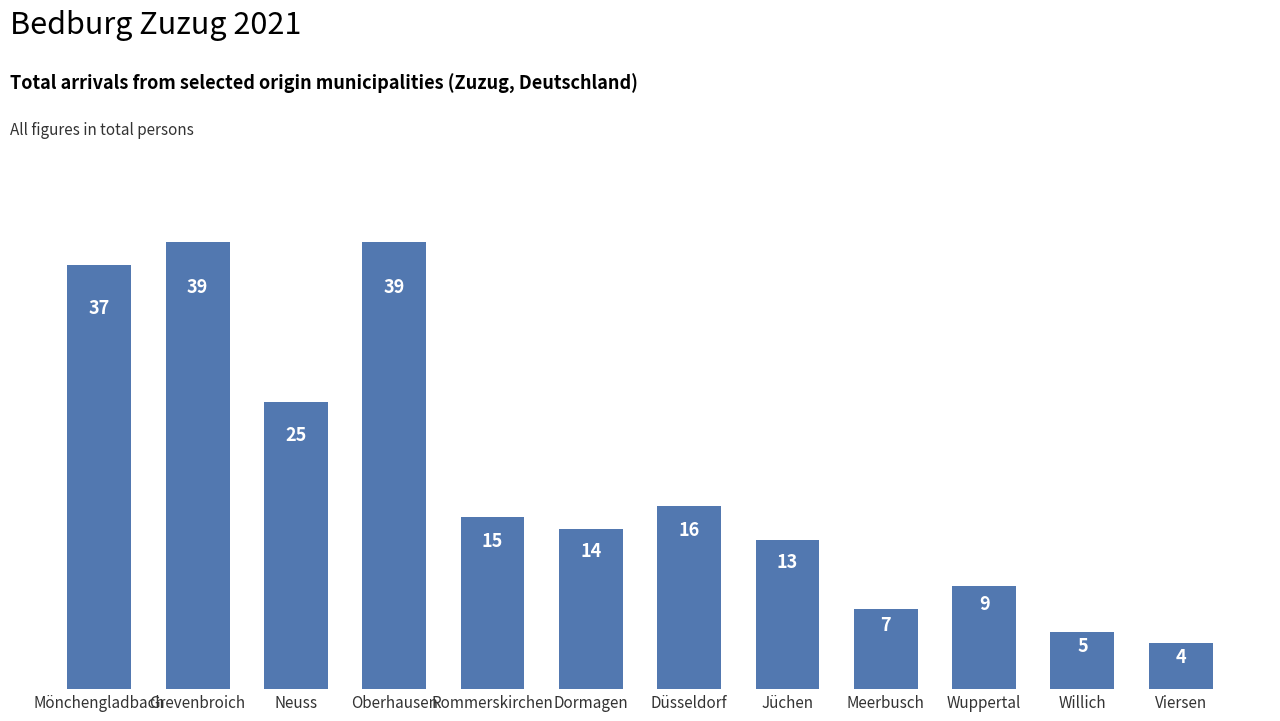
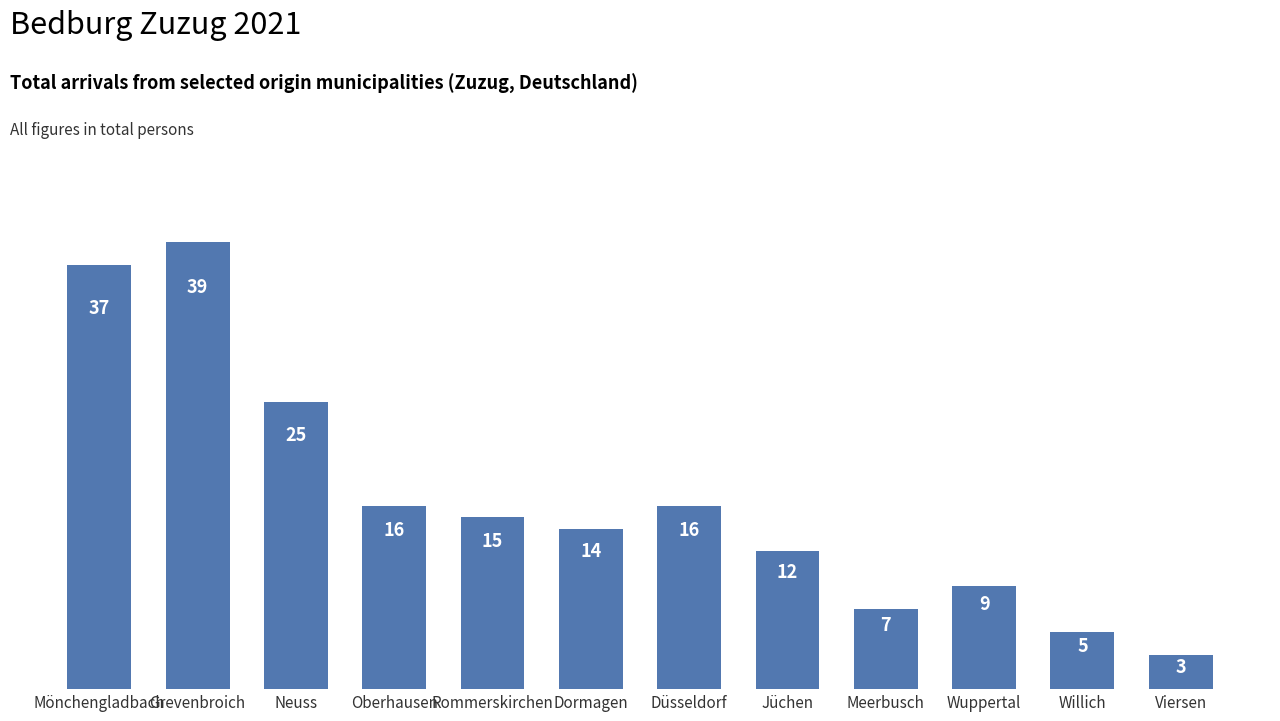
  {
    "Mönchengladbach": 37,
    "Neuss": 25,
-   "Oberhausen": 39,
+   "Oberhausen": 16,
    "Rommerskirchen": 15,
    "Dormagen": 14,
    "Düsseldorf": 16,
-   "Jüchen": 13,
+   "Jüchen": 12,
    "Meerbusch": 7,
    "Wuppertal": 9,
    "Willich": 5,
-   "Viersen": 4
+   "Viersen": 3
  }
